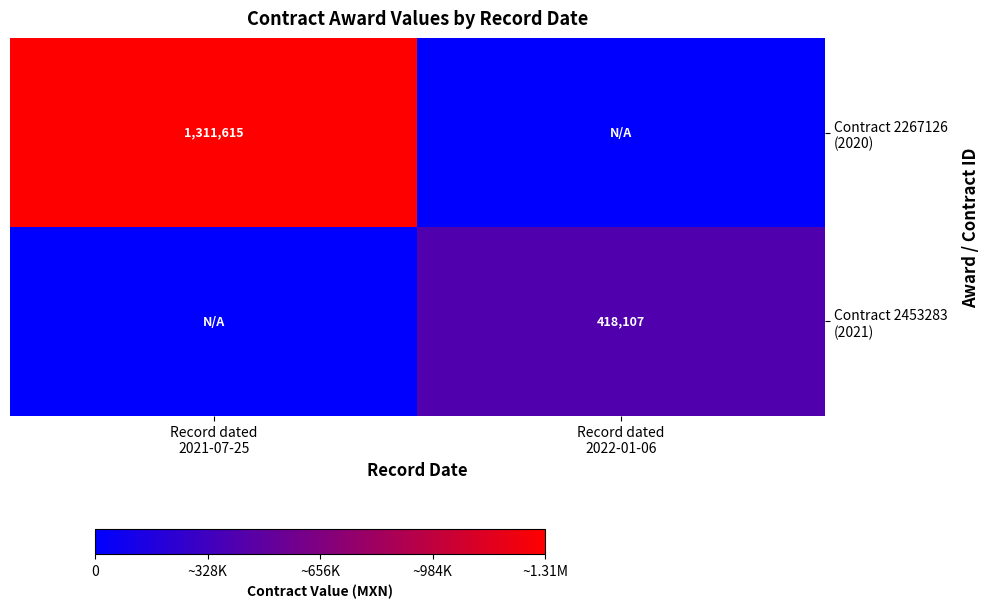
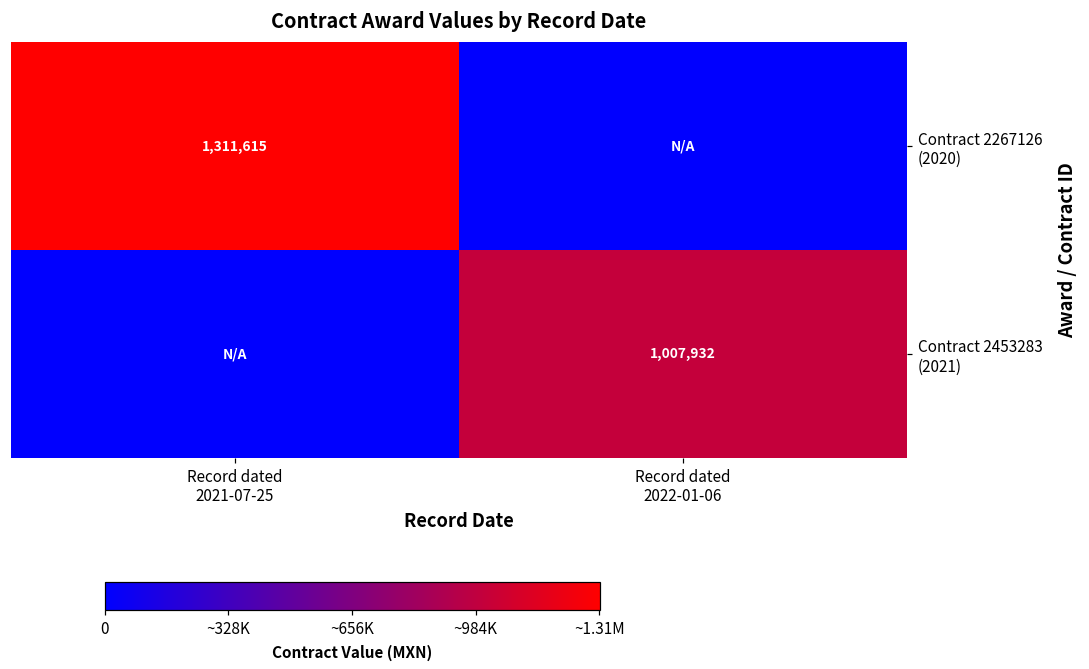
  {
    "Contract 2267126 (2020)": {
      "Record dated 2021-07-25": "1,311,615"
    },
    "Contract 2453283 (2021)": {
-     "Record dated 2022-01-06": "418,107"
+     "Record dated 2022-01-06": "1,007,932"
    }
  }
